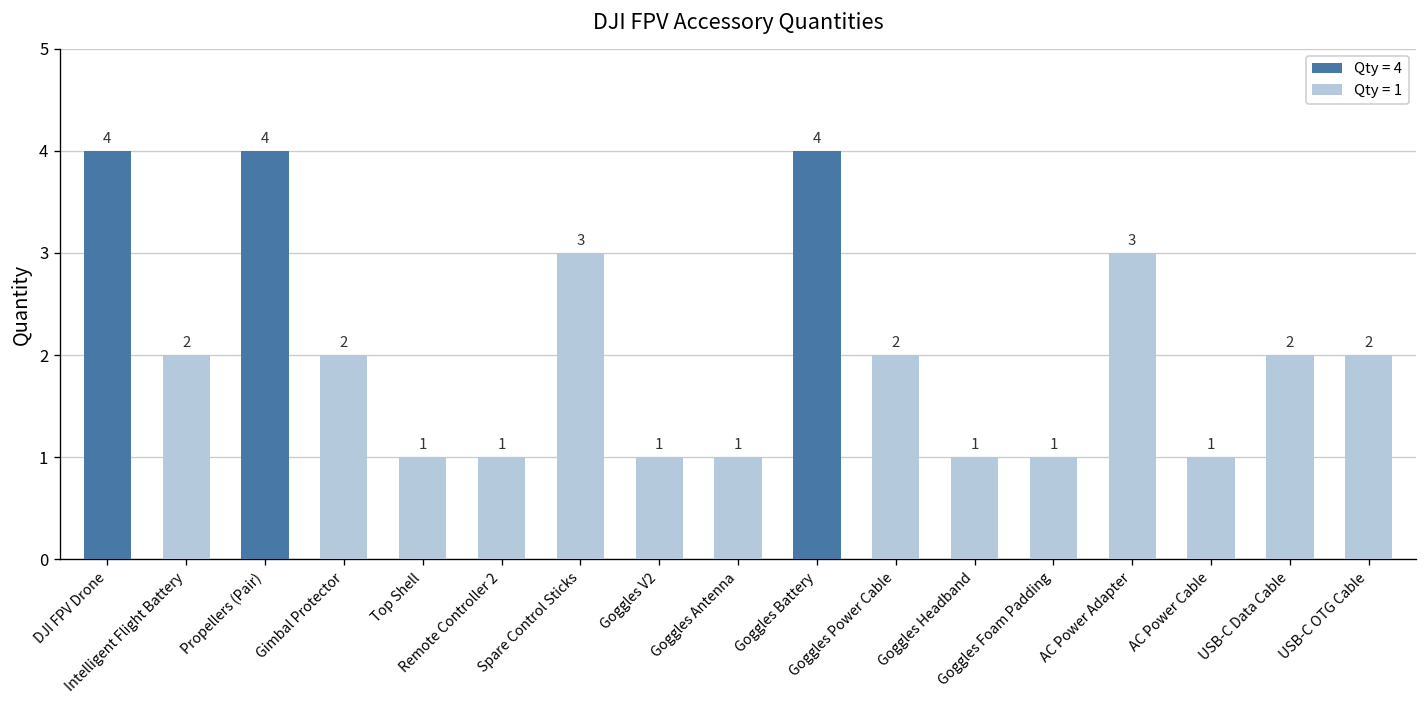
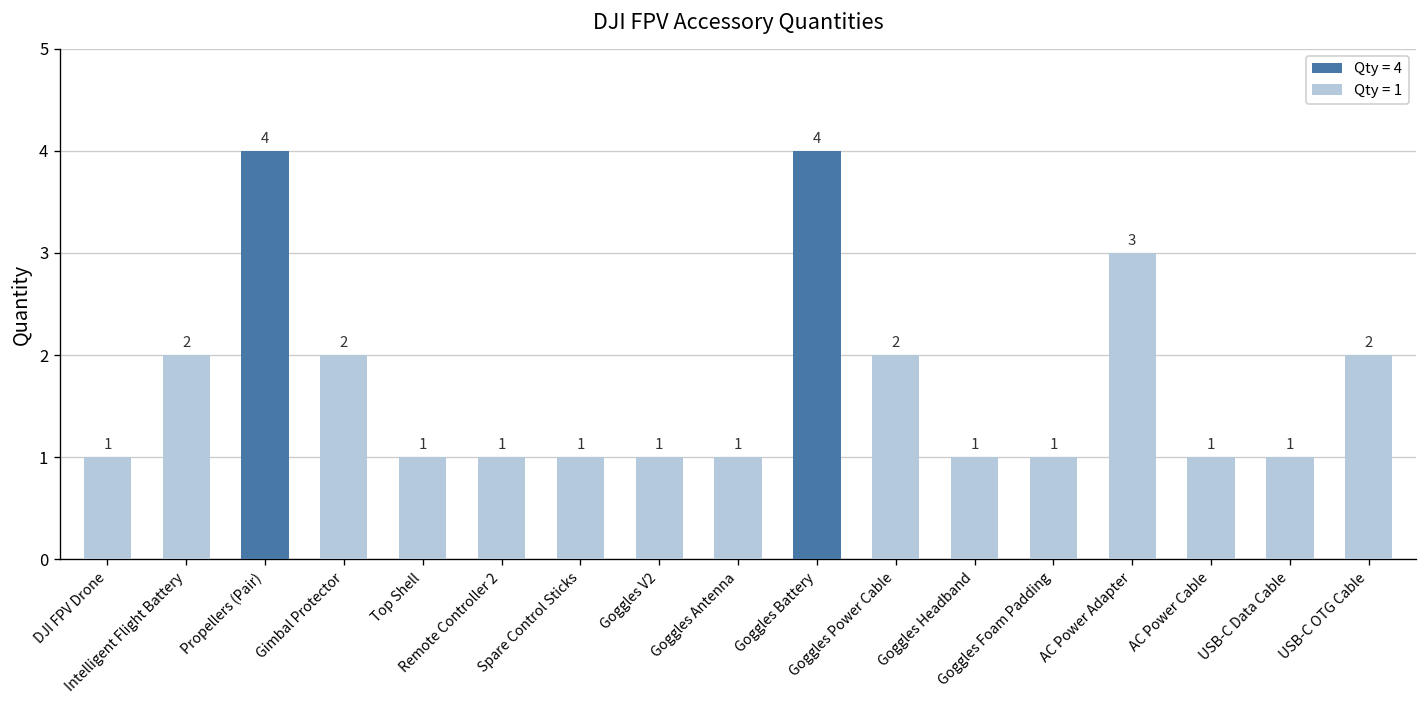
  {
-   "DJI FPV Drone": 4,
+   "DJI FPV Drone": 1,
    "Intelligent Flight Battery": 2,
    "Propellers (Pair)": 4,
    "Gimbal Protector": 2,
    "Top Shell": 1,
    "Remote Controller 2": 1,
-   "Spare Control Sticks": 3,
+   "Spare Control Sticks": 1,
    "Goggles V2": 1,
    "Goggles Antenna": 1,
    "Goggles Battery": 4,
    "Goggles Power Cable": 2,
    "Goggles Headband": 1,
    "Goggles Foam Padding": 1,
    "AC Power Adapter": 3,
    "AC Power Cable": 1,
-   "USB-C Data Cable": 2,
+   "USB-C Data Cable": 1,
    "USB-C OTG Cable": 2
  }
